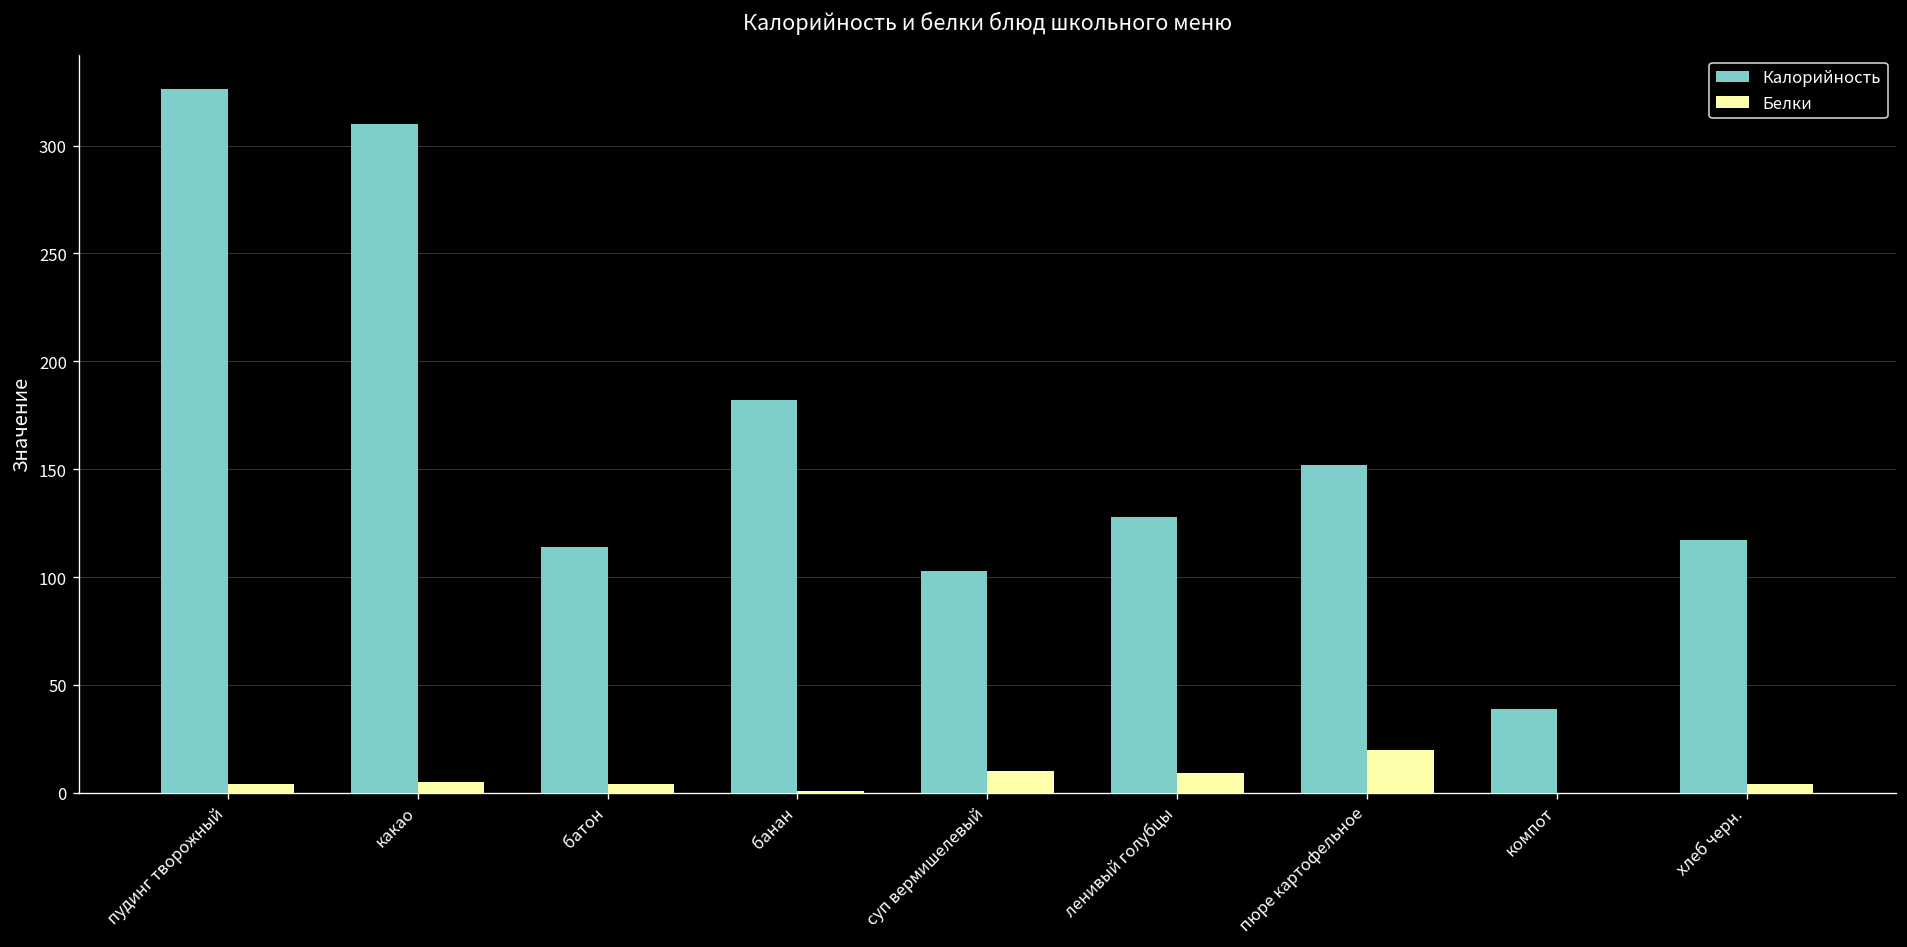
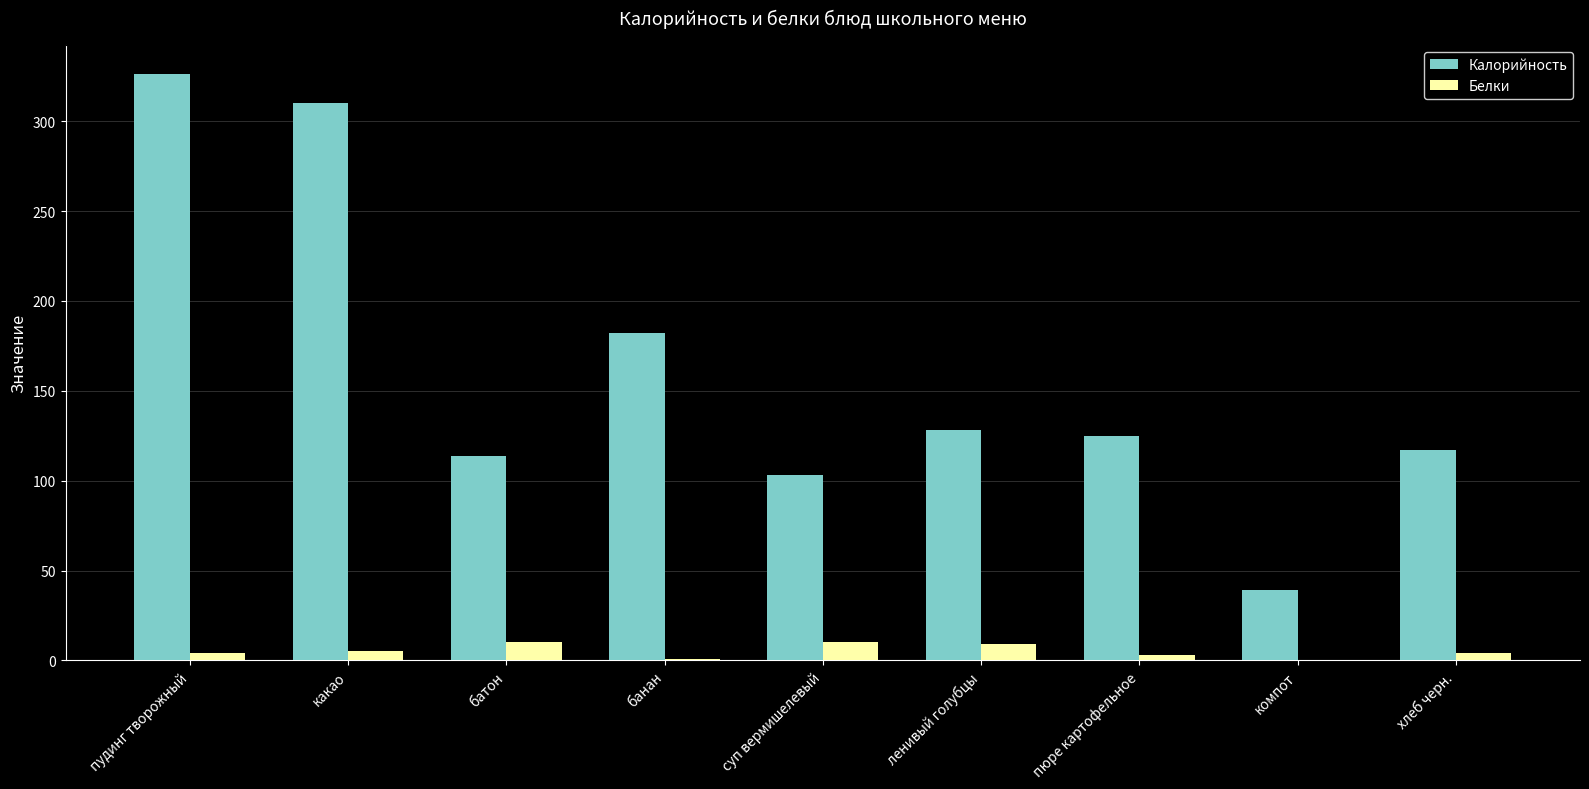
  {
    "Калорийность": {
      "пудинг творожный": 326,
      "какао": 310,
      "батон": 114,
      "банан": 182,
      "суп вермишелевый": 103,
      "ленивый голубцы": 128,
-     "пюре картофельное": 152,
+     "пюре картофельное": 125,
      "компот": 39,
      "хлеб черн.": 117
    },
    "Белки": {
      "пудинг творожный": 4,
      "какао": 5,
-     "батон": 4,
+     "батон": 10,
      "суп вермишелевый": 10,
      "ленивый голубцы": 9,
-     "пюре картофельное": 20,
+     "пюре картофельное": 3,
      "компот": 0,
      "хлеб черн.": 4
    }
  }
